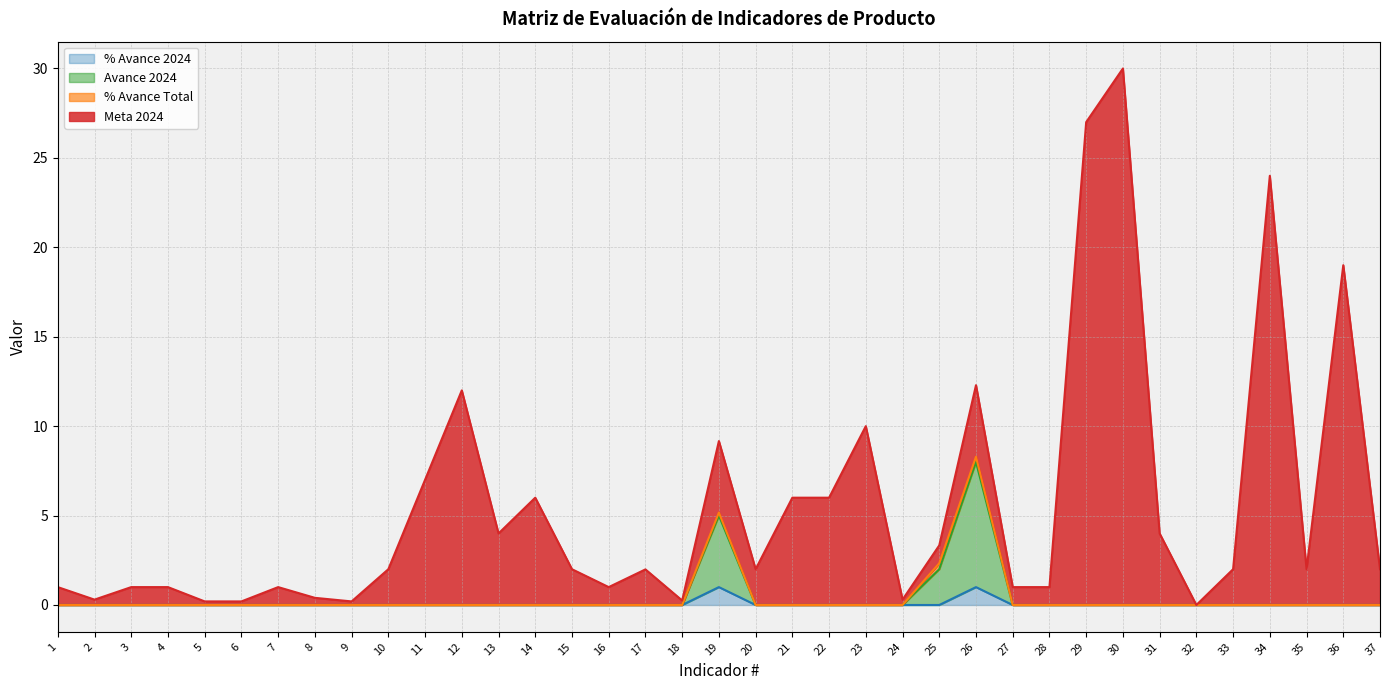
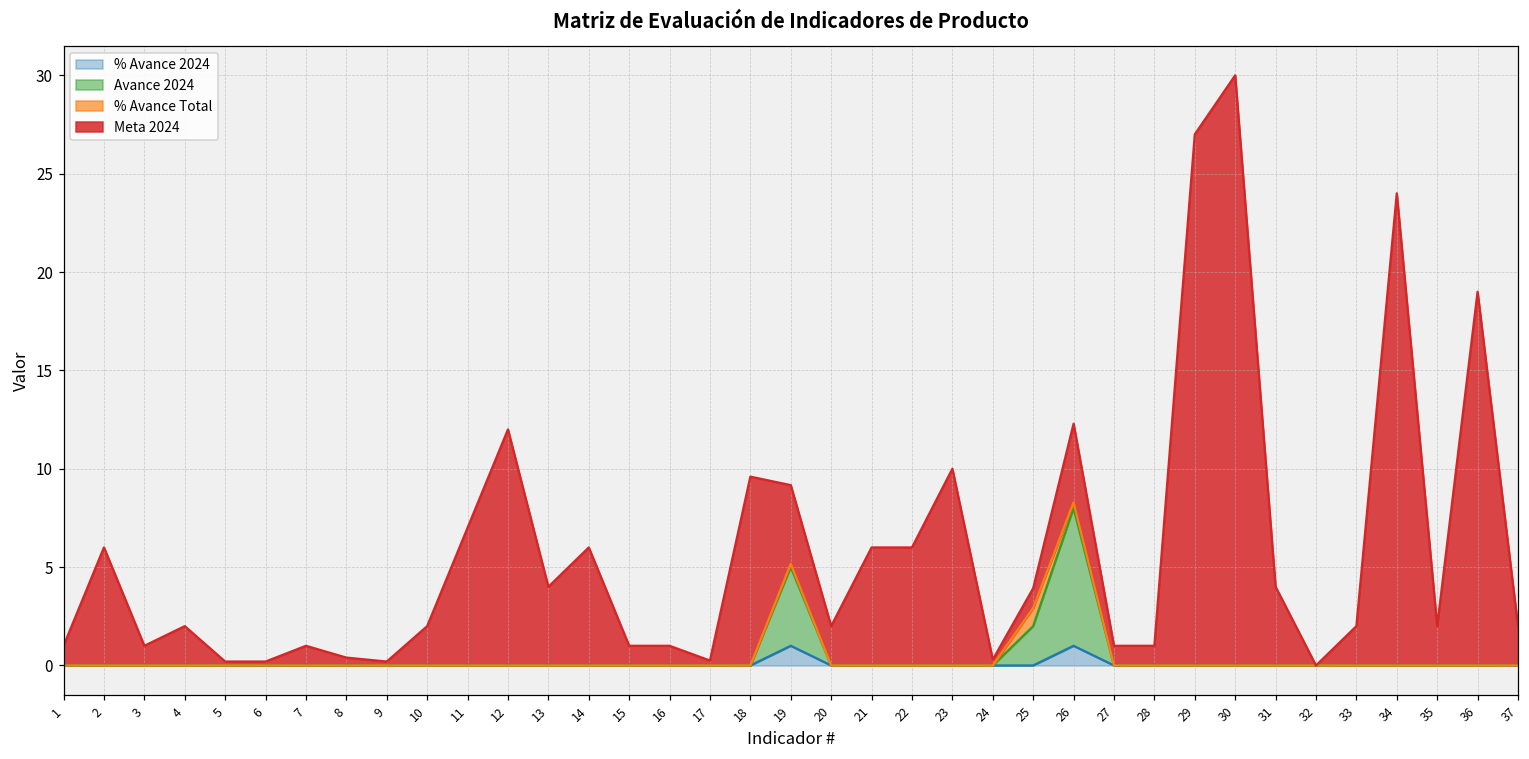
  {
    "% Avance 2024": {
      "19": 1.0,
      "25": 0.0,
      "26": 1.0
    },
    "Avance 2024": {
      "19": 4.0,
      "25": 2.0,
      "26": 7.0
    },
    "% Avance Total": {
      "19": 0.2,
-     "25": 0.3,
+     "25": 0.9,
      "26": 0.3
    },
    "Meta 2024": {
      "1": 1.0,
-     "2": 0.3,
+     "2": 6.0,
      "3": 1.0,
-     "4": 1,
+     "4": 2,
      "5": 0.2,
      "6": 0.2,
      "7": 1.0,
      "8": 0.4,
      "9": 0.2,
      "10": 2.0,
      "11": 7.0,
      "12": 12.0,
      "13": 4.0,
      "14": 6.0,
-     "15": 2,
+     "15": 1,
      "16": 1.0,
-     "17": 2.0,
-     "18": 0.3,
+     "17": 0.3,
+     "18": 9.6,
      "19": 4.0,
      "20": 2.0,
      "21": 6.0,
      "22": 6.0,
      "23": 10.0,
      "24": 0.3,
      "25": 1.0,
      "26": 4.0,
      "27": 1.0,
      "28": 1.0,
      "29": 27.0,
      "30": 30.0,
      "31": 4.0,
      "33": 2.0,
      "34": 24.0,
      "35": 2.0,
      "36": 19.0,
      "37": 2.0
    }
  }
